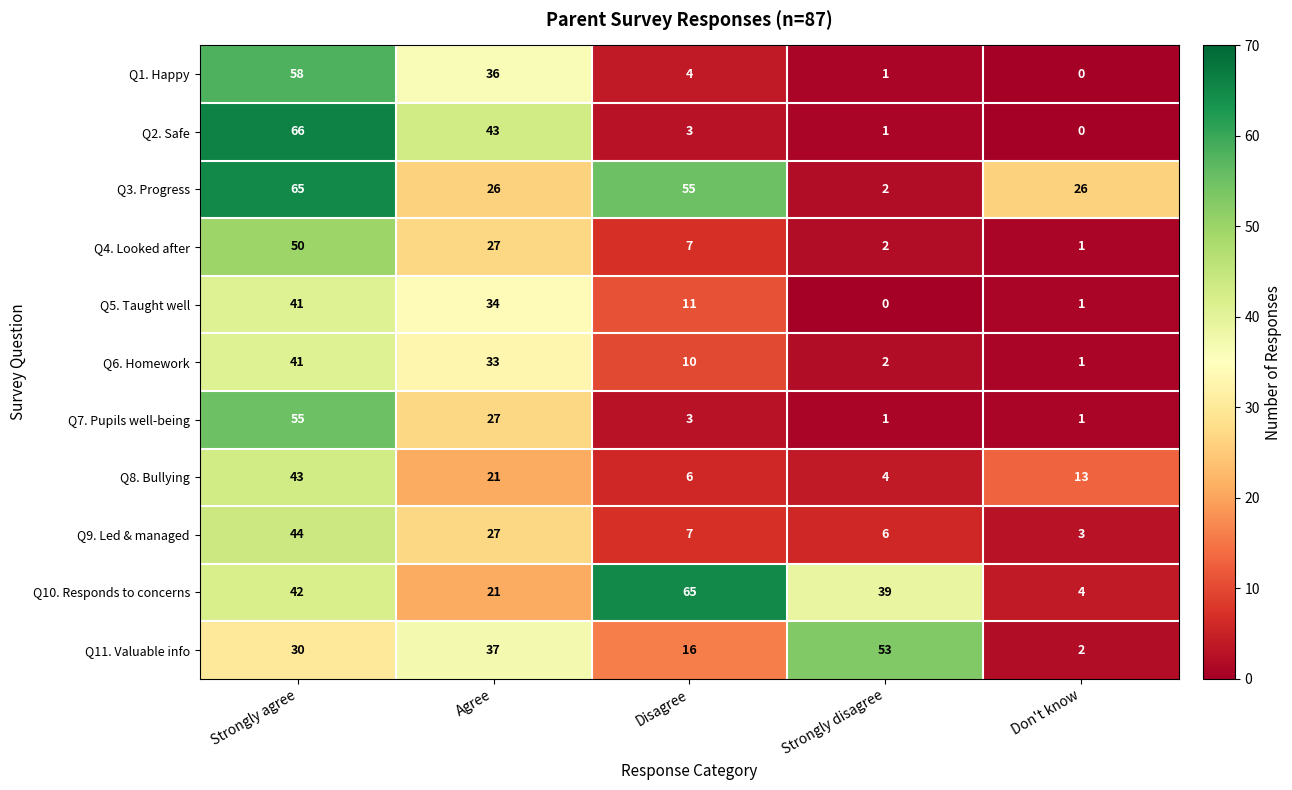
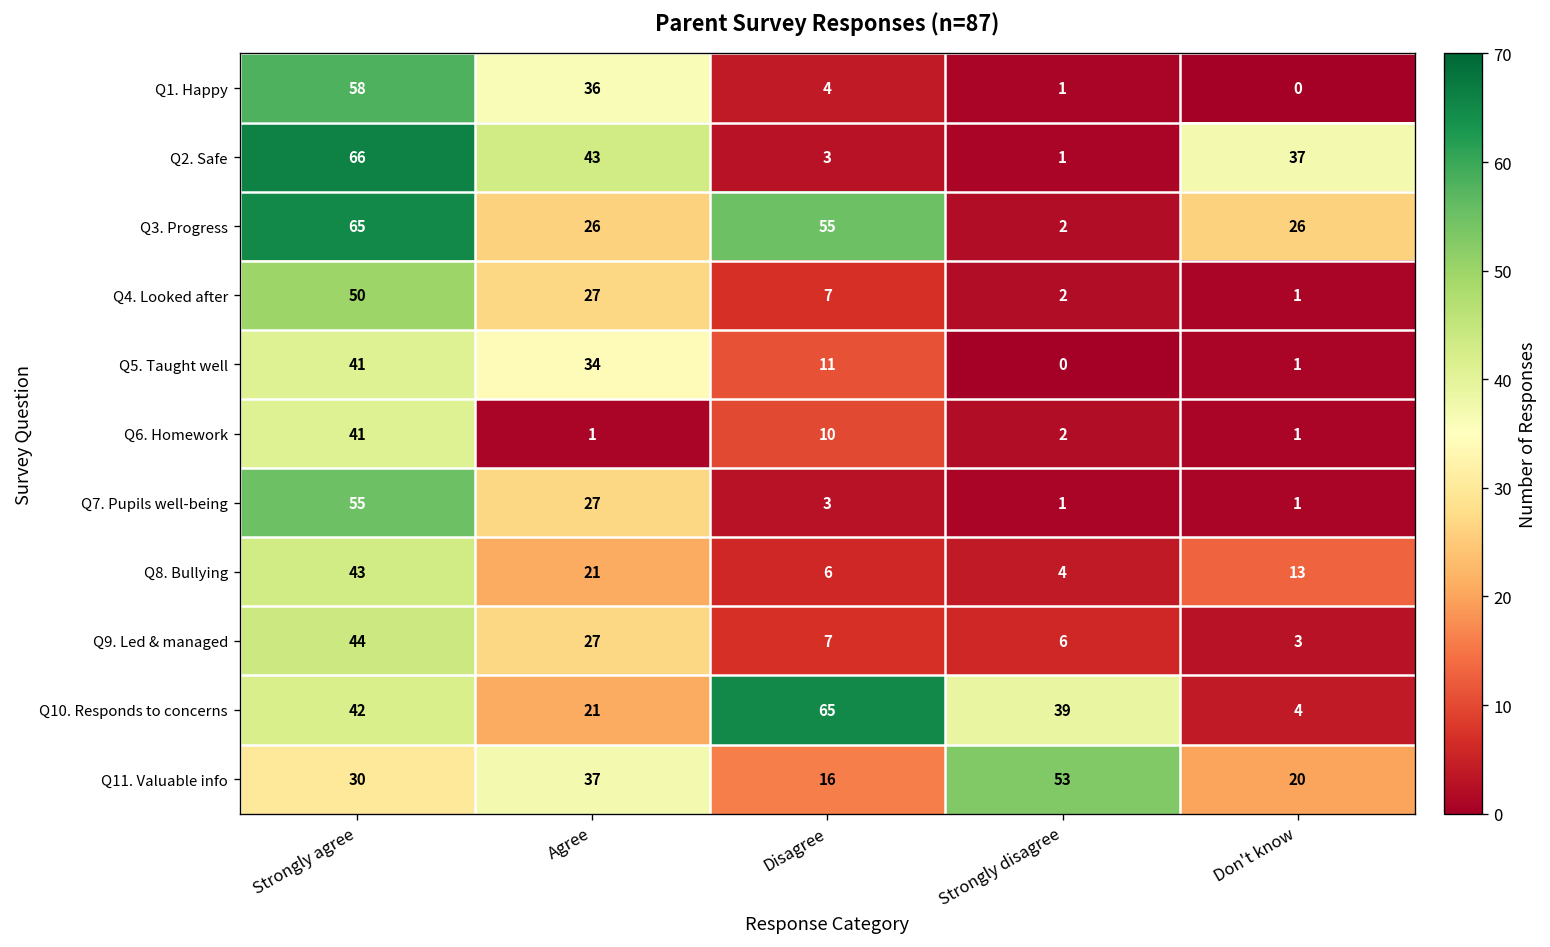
  {
    "Q1. Happy": {
      "Strongly agree": 58,
      "Agree": 36,
      "Disagree": 4,
      "Strongly disagree": 1,
      "Don't know": 0
    },
    "Q2. Safe": {
      "Strongly agree": 66,
      "Agree": 43,
      "Disagree": 3,
      "Strongly disagree": 1,
-     "Don't know": 0
+     "Don't know": 37
    },
    "Q3. Progress": {
      "Strongly agree": 65,
      "Agree": 26,
      "Disagree": 55,
      "Strongly disagree": 2,
      "Don't know": 26
    },
    "Q4. Looked after": {
      "Strongly agree": 50,
      "Agree": 27,
      "Disagree": 7,
      "Strongly disagree": 2,
      "Don't know": 1
    },
    "Q5. Taught well": {
      "Strongly agree": 41,
      "Agree": 34,
      "Disagree": 11,
      "Strongly disagree": 0,
      "Don't know": 1
    },
    "Q6. Homework": {
      "Strongly agree": 41,
-     "Agree": 33,
+     "Agree": 1,
      "Disagree": 10,
      "Strongly disagree": 2,
      "Don't know": 1
    },
    "Q7. Pupils well-being": {
      "Strongly agree": 55,
      "Agree": 27,
      "Disagree": 3,
      "Strongly disagree": 1,
      "Don't know": 1
    },
    "Q8. Bullying": {
      "Strongly agree": 43,
      "Agree": 21,
      "Disagree": 6,
      "Strongly disagree": 4,
      "Don't know": 13
    },
    "Q9. Led & managed": {
      "Strongly agree": 44,
      "Agree": 27,
      "Disagree": 7,
      "Strongly disagree": 6,
      "Don't know": 3
    },
    "Q10. Responds to concerns": {
      "Strongly agree": 42,
      "Agree": 21,
      "Disagree": 65,
      "Strongly disagree": 39,
      "Don't know": 4
    },
    "Q11. Valuable info": {
      "Strongly agree": 30,
      "Agree": 37,
      "Disagree": 16,
      "Strongly disagree": 53,
-     "Don't know": 2
+     "Don't know": 20
    }
  }
